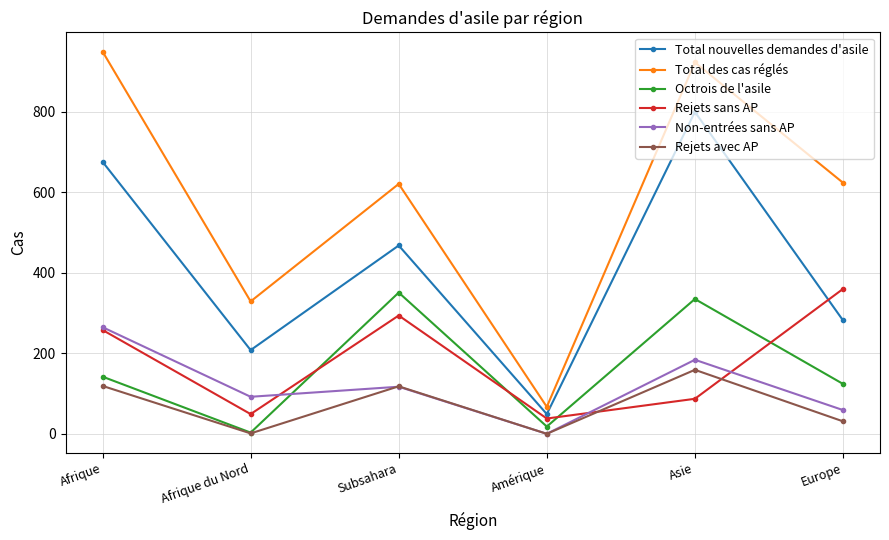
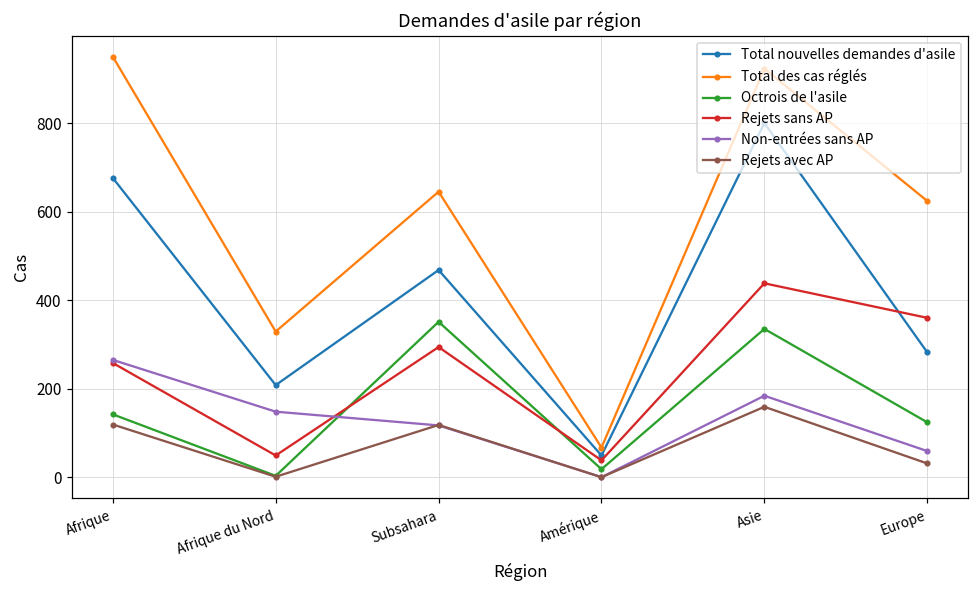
  {
    "Total nouvelles demandes d'asile": {
      "Afrique": 680,
      "Afrique du Nord": 210,
      "Subsahara": 470,
      "Amérique": 50,
      "Europe": 280
    },
    "Total des cas réglés": {
      "Afrique": 950,
      "Afrique du Nord": 330,
-     "Subsahara": 620,
+     "Subsahara": 650,
      "Amérique": 70,
      "Europe": 620
    },
    "Octrois de l'asile": {
      "Afrique": 140,
      "Subsahara": 350,
      "Amérique": 20,
      "Asie": 340,
      "Europe": 120
    },
    "Rejets sans AP": {
      "Afrique": 260,
      "Afrique du Nord": 50,
      "Subsahara": 290,
      "Amérique": 40,
-     "Asie": 90,
+     "Asie": 440,
      "Europe": 360
    },
    "Non-entrées sans AP": {
      "Afrique": 270,
-     "Afrique du Nord": 90,
+     "Afrique du Nord": 150,
      "Asie": 180,
      "Europe": 60
    },
    "Rejets avec AP": {
      "Afrique": 120,
      "Asie": 160,
      "Europe": 30
    }
  }
